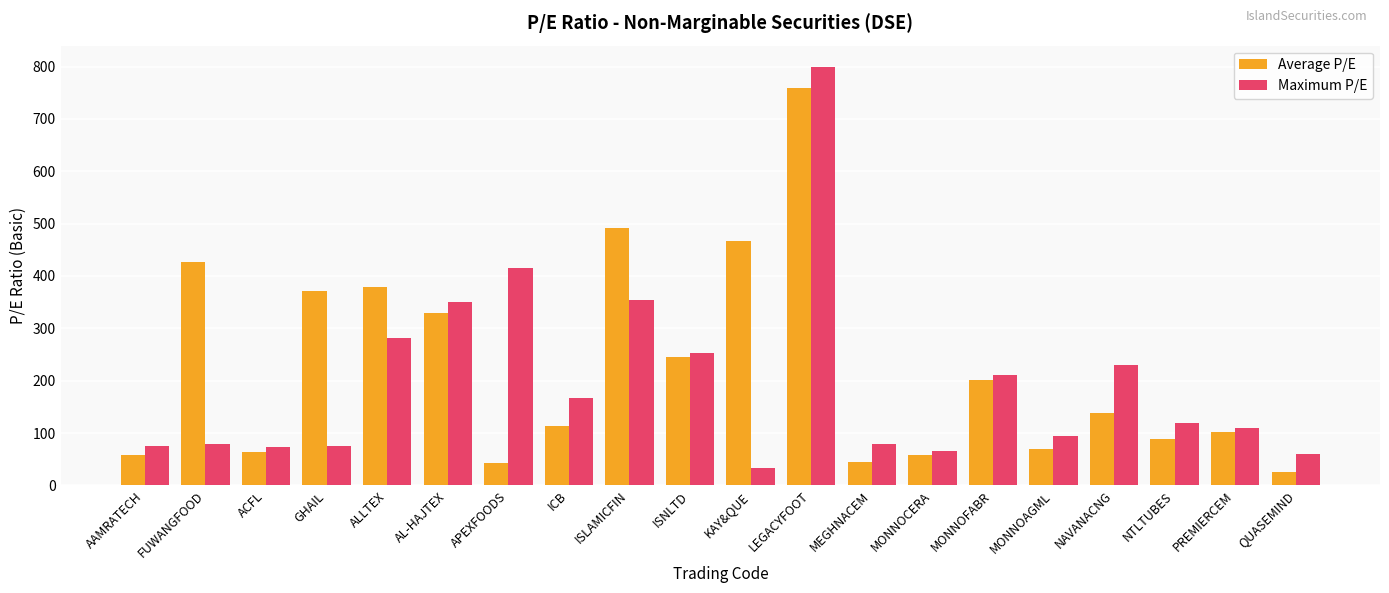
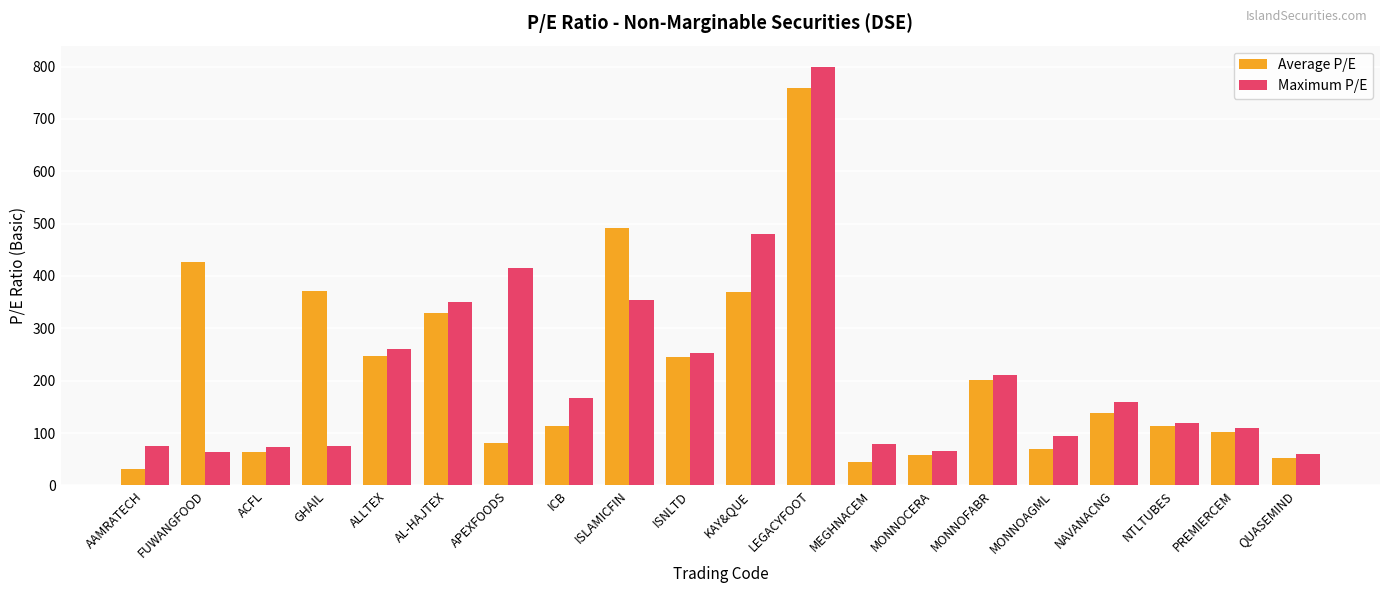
  {
    "Average P/E": {
-     "AAMRATECH": 60,
+     "AAMRATECH": 30,
      "FUWANGFOOD": 430,
      "ACFL": 60,
      "GHAIL": 370,
-     "ALLTEX": 380,
+     "ALLTEX": 250,
      "AL-HAJTEX": 330,
-     "APEXFOODS": 40,
+     "APEXFOODS": 80,
      "ICB": 110,
      "ISLAMICFIN": 490,
      "ISNLTD": 250,
-     "KAY&QUE": 470,
+     "KAY&QUE": 370,
      "LEGACYFOOT": 760,
      "MEGHNACEM": 40,
      "MONNOCERA": 60,
      "MONNOFABR": 200,
      "MONNOAGML": 70,
      "NAVANACNG": 140,
-     "NTLTUBES": 90,
+     "NTLTUBES": 110,
      "PREMIERCEM": 100,
-     "QUASEMIND": 30
+     "QUASEMIND": 50
    },
    "Maximum P/E": {
      "AAMRATECH": 80,
-     "FUWANGFOOD": 80,
+     "FUWANGFOOD": 60,
      "ACFL": 70,
      "GHAIL": 80,
-     "ALLTEX": 280,
+     "ALLTEX": 260,
      "AL-HAJTEX": 350,
      "APEXFOODS": 420,
      "ICB": 170,
      "ISLAMICFIN": 350,
      "ISNLTD": 250,
-     "KAY&QUE": 30,
+     "KAY&QUE": 480,
      "LEGACYFOOT": 800,
      "MEGHNACEM": 80,
      "MONNOCERA": 70,
      "MONNOFABR": 210,
      "MONNOAGML": 100,
-     "NAVANACNG": 230,
+     "NAVANACNG": 160,
      "NTLTUBES": 120,
      "PREMIERCEM": 110,
      "QUASEMIND": 60
    }
  }
